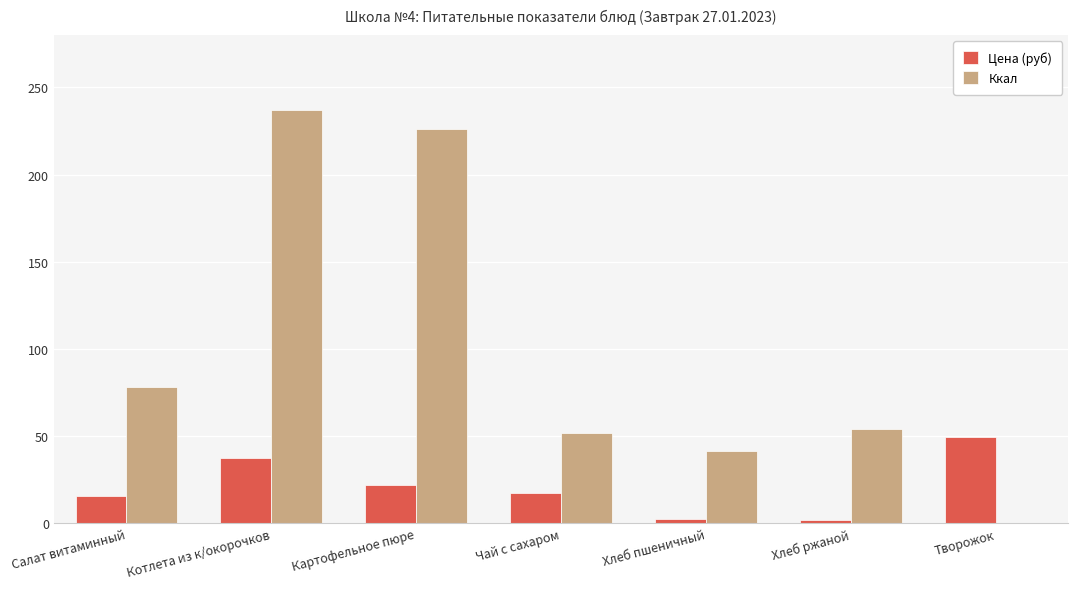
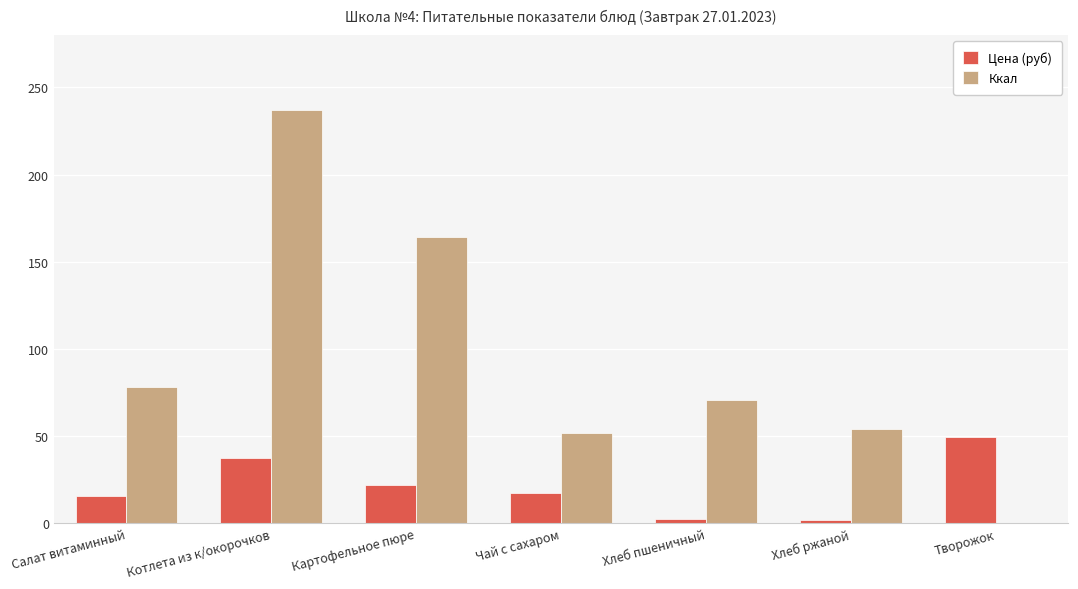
  {
    "Цена (руб)": {
      "Салат витаминный": 16,
      "Котлета из к/окорочков": 37,
      "Картофельное пюре": 22,
      "Чай с сахаром": 17,
      "Хлеб пшеничный": 2,
      "Хлеб ржаной": 2,
      "Творожок": 50
    },
    "Ккал": {
      "Салат витаминный": 79,
      "Котлета из к/окорочков": 237,
-     "Картофельное пюре": 226,
+     "Картофельное пюре": 164,
      "Чай с сахаром": 52,
-     "Хлеб пшеничный": 42,
+     "Хлеб пшеничный": 71,
      "Хлеб ржаной": 54,
      "Творожок": 0
    }
  }
